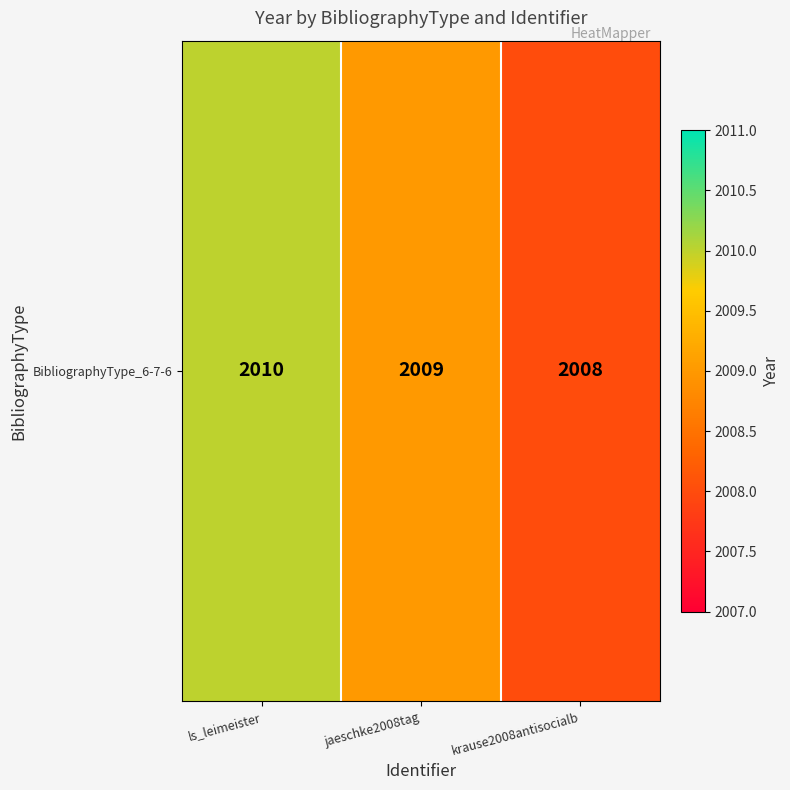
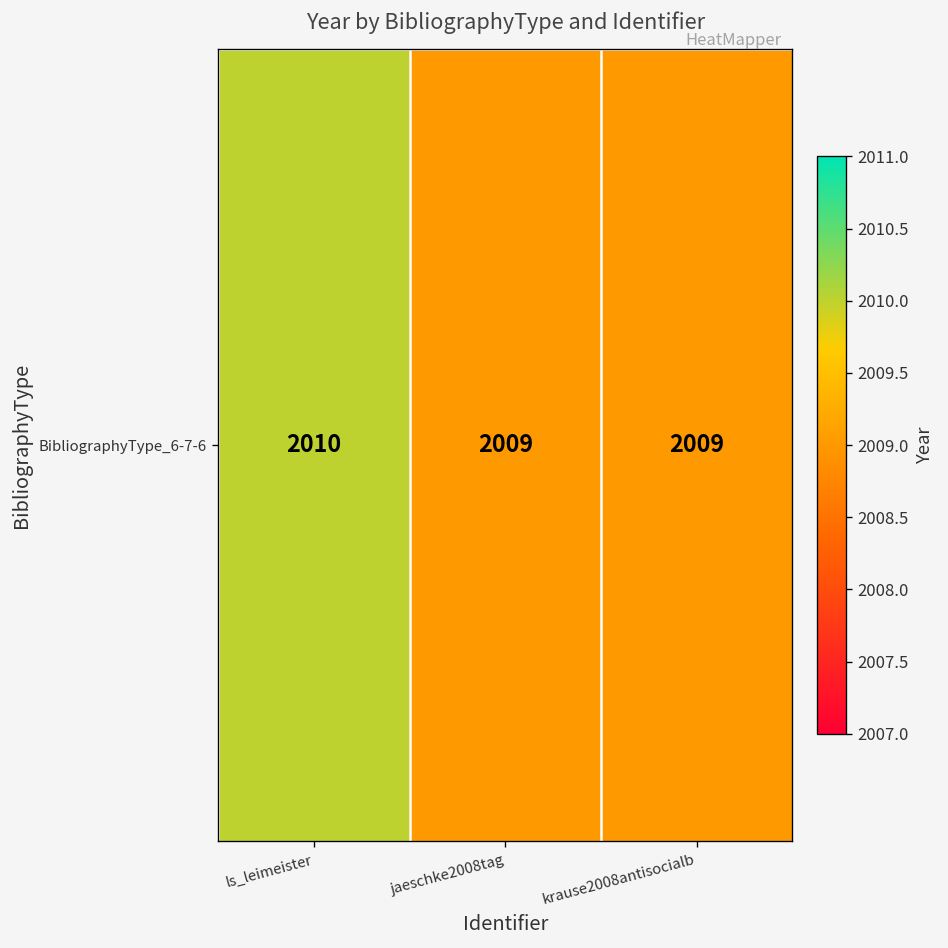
  {
    "BibliographyType_6-7-6": {
      "ls_leimeister": 2010,
      "jaeschke2008tag": 2009,
-     "krause2008antisocialb": 2008
+     "krause2008antisocialb": 2009
    }
  }
